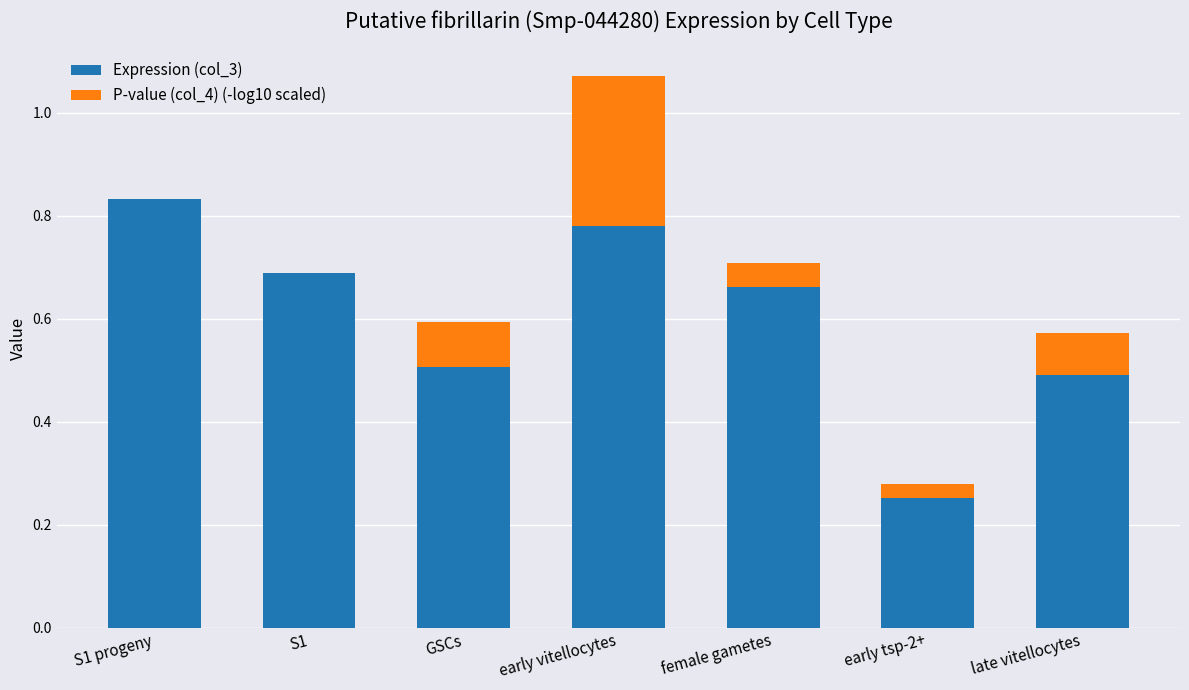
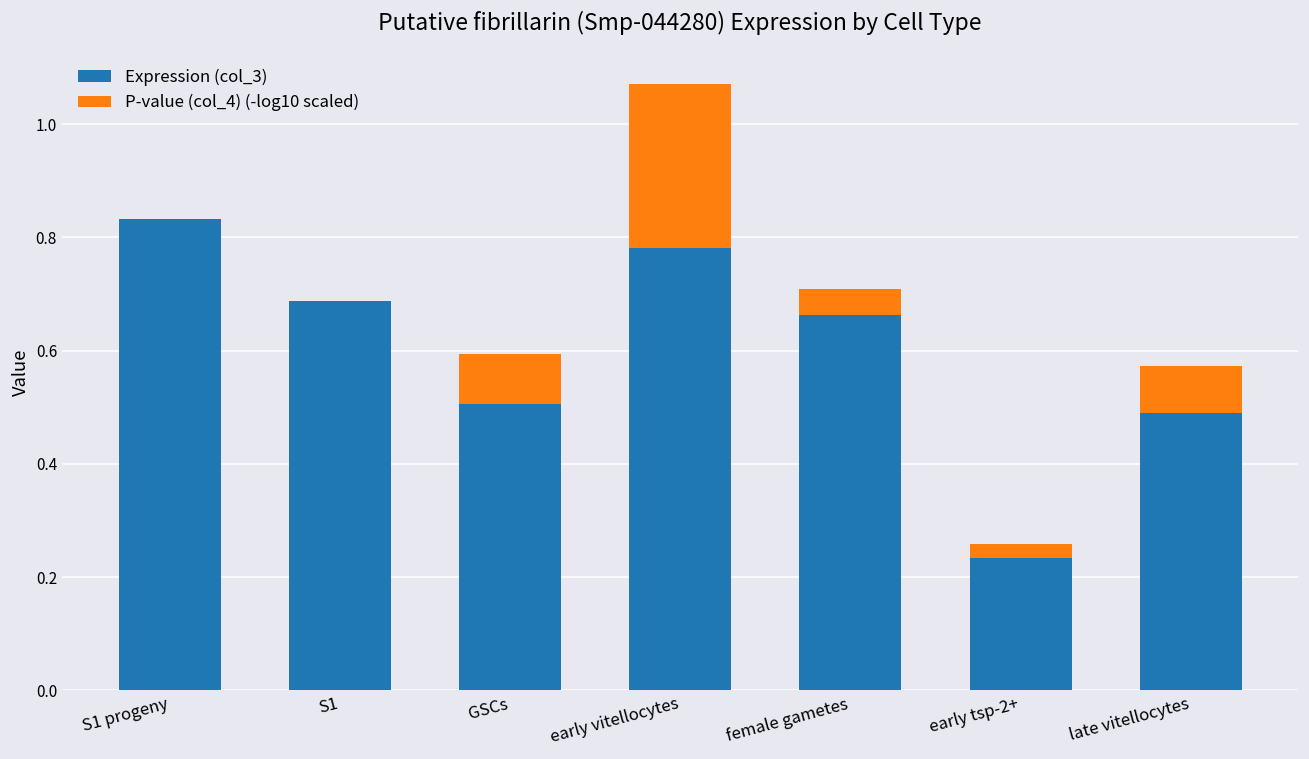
  {
    "Expression (col_3)": {
      "S1 progeny": 0.83,
      "S1": 0.69,
      "GSCs": 0.51,
      "early vitellocytes": 0.78,
      "female gametes": 0.66,
-     "early tsp-2+": 0.25,
+     "early tsp-2+": 0.23,
      "late vitellocytes": 0.49
    },
    "P-value (col_4) (-log10 scaled)": {
      "S1 progeny": 0.00,
      "S1": 0.00,
      "GSCs": 0.09,
      "early vitellocytes": 0.29,
      "female gametes": 0.05,
      "early tsp-2+": 0.03,
      "late vitellocytes": 0.08
    }
  }
